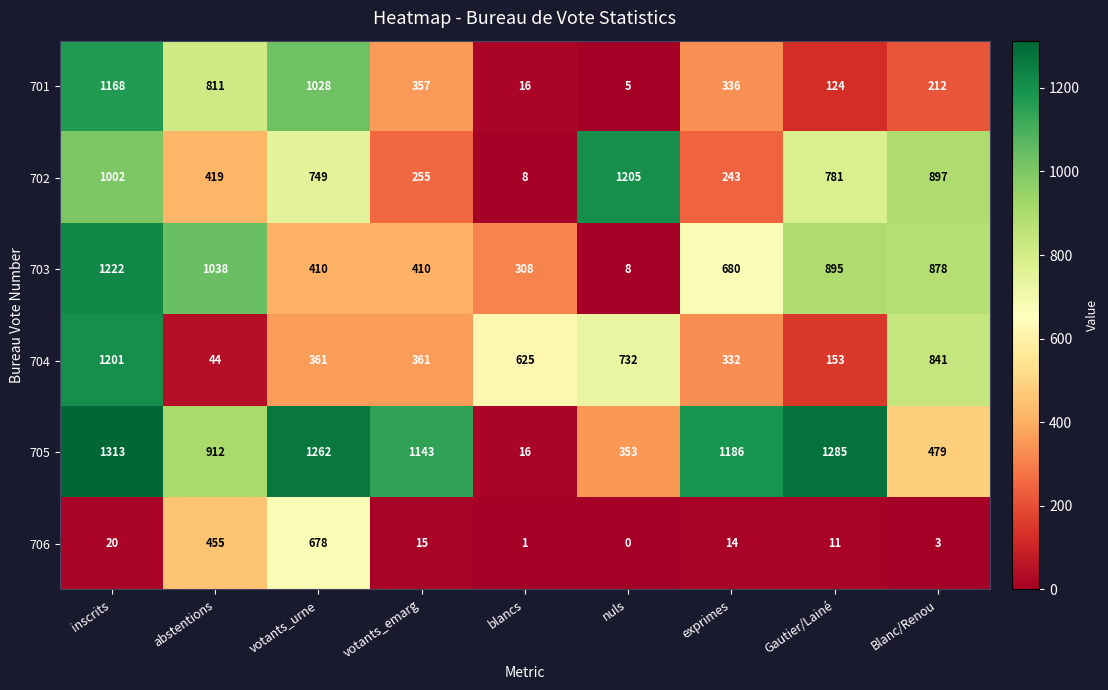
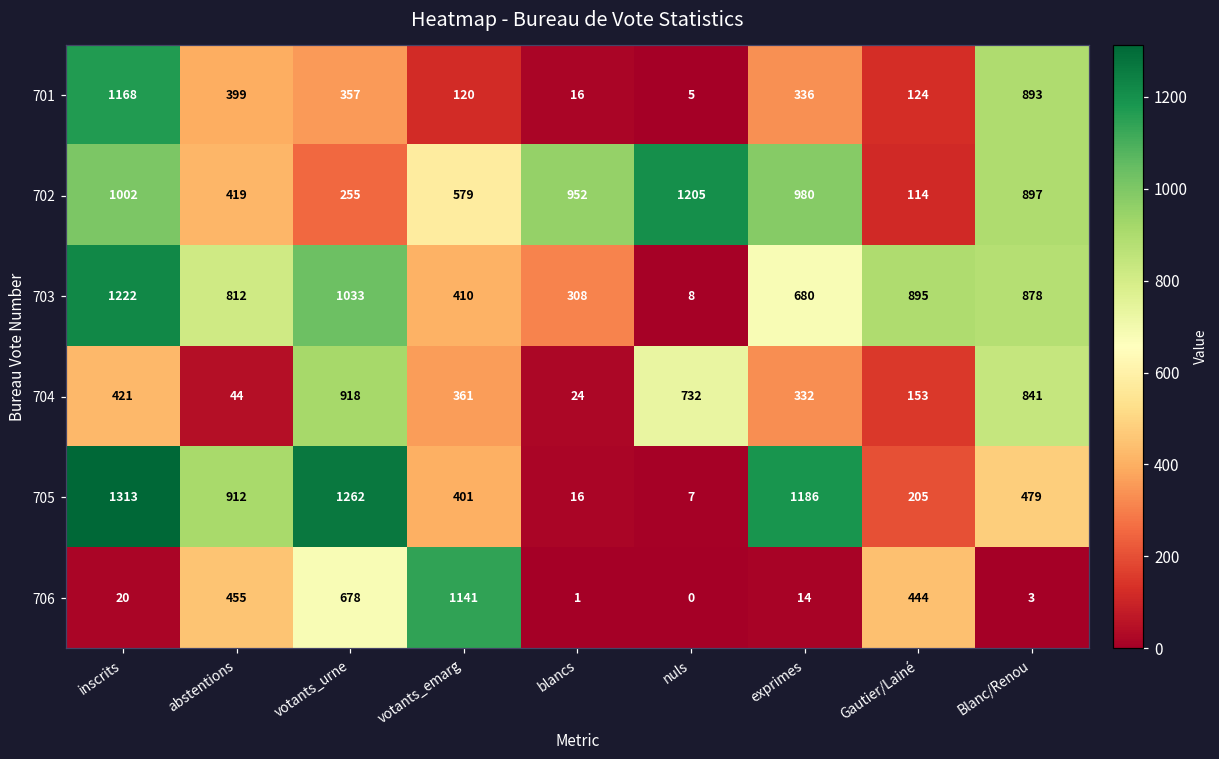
  {
    "701": {
      "inscrits": 1168,
-     "abstentions": 811,
-     "votants_urne": 1028,
-     "votants_emarg": 357,
+     "abstentions": 399,
+     "votants_urne": 357,
+     "votants_emarg": 120,
      "blancs": 16,
      "nuls": 5,
      "exprimes": 336,
      "Gautier/Lainé": 124,
-     "Blanc/Renou": 212
+     "Blanc/Renou": 893
    },
    "702": {
      "inscrits": 1002,
      "abstentions": 419,
-     "votants_urne": 749,
-     "votants_emarg": 255,
-     "blancs": 8,
+     "votants_urne": 255,
+     "votants_emarg": 579,
+     "blancs": 952,
      "nuls": 1205,
-     "exprimes": 243,
-     "Gautier/Lainé": 781,
+     "exprimes": 980,
+     "Gautier/Lainé": 114,
      "Blanc/Renou": 897
    },
    "703": {
      "inscrits": 1222,
-     "abstentions": 1038,
-     "votants_urne": 410,
+     "abstentions": 812,
+     "votants_urne": 1033,
      "votants_emarg": 410,
      "blancs": 308,
      "nuls": 8,
      "exprimes": 680,
      "Gautier/Lainé": 895,
      "Blanc/Renou": 878
    },
    "704": {
-     "inscrits": 1201,
+     "inscrits": 421,
      "abstentions": 44,
-     "votants_urne": 361,
+     "votants_urne": 918,
      "votants_emarg": 361,
-     "blancs": 625,
+     "blancs": 24,
      "nuls": 732,
      "exprimes": 332,
      "Gautier/Lainé": 153,
      "Blanc/Renou": 841
    },
    "705": {
      "inscrits": 1313,
      "abstentions": 912,
      "votants_urne": 1262,
-     "votants_emarg": 1143,
+     "votants_emarg": 401,
      "blancs": 16,
-     "nuls": 353,
+     "nuls": 7,
      "exprimes": 1186,
-     "Gautier/Lainé": 1285,
+     "Gautier/Lainé": 205,
      "Blanc/Renou": 479
    },
    "706": {
      "inscrits": 20,
      "abstentions": 455,
      "votants_urne": 678,
-     "votants_emarg": 15,
+     "votants_emarg": 1141,
      "blancs": 1,
      "nuls": 0,
      "exprimes": 14,
-     "Gautier/Lainé": 11,
+     "Gautier/Lainé": 444,
      "Blanc/Renou": 3
    }
  }
